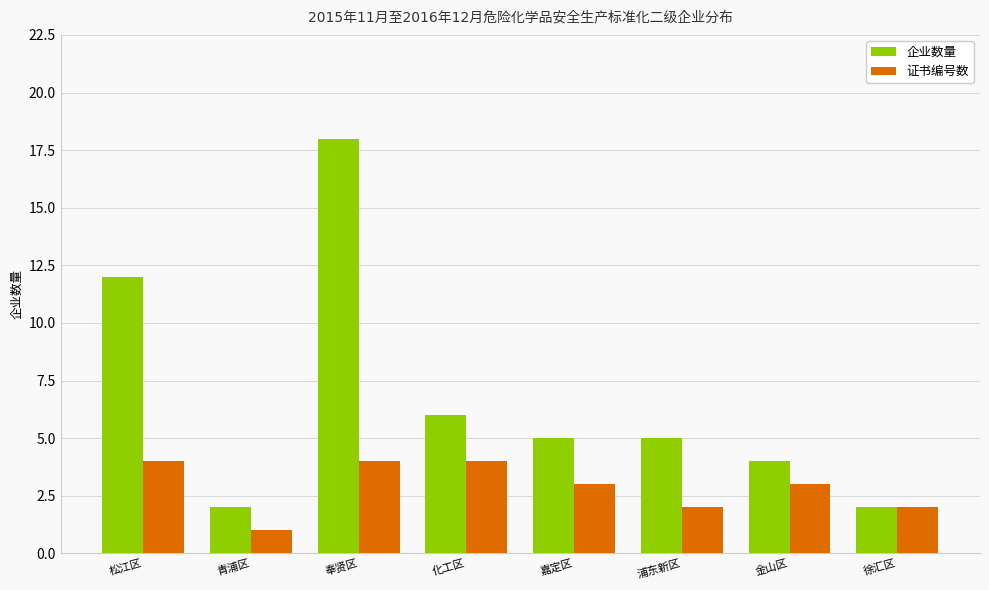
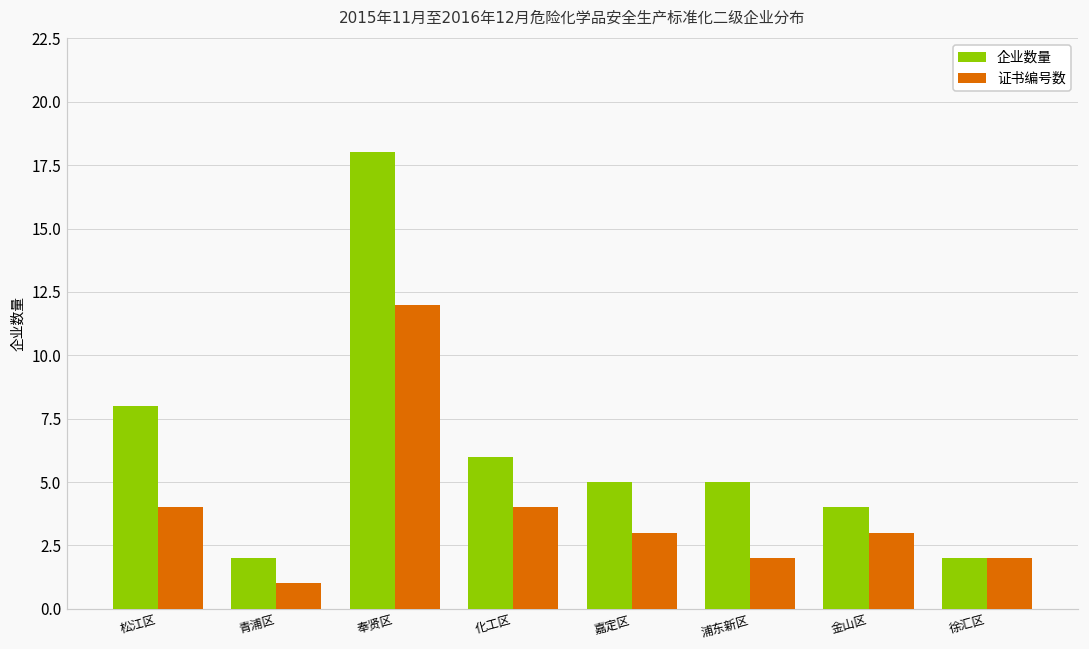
  {
    "企业数量": {
-     "松江区": 12,
+     "松江区": 8,
      "青浦区": 2,
      "奉贤区": 18,
      "化工区": 6,
      "嘉定区": 5,
      "浦东新区": 5,
      "金山区": 4,
      "徐汇区": 2
    },
    "证书编号数": {
      "松江区": 4,
      "青浦区": 1,
-     "奉贤区": 4,
+     "奉贤区": 12,
      "化工区": 4,
      "嘉定区": 3,
      "浦东新区": 2,
      "金山区": 3,
      "徐汇区": 2
    }
  }
